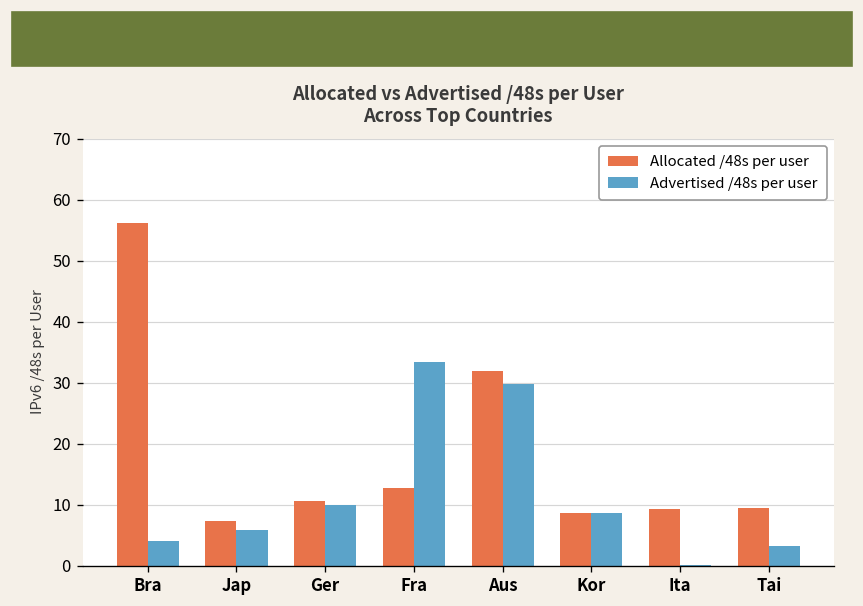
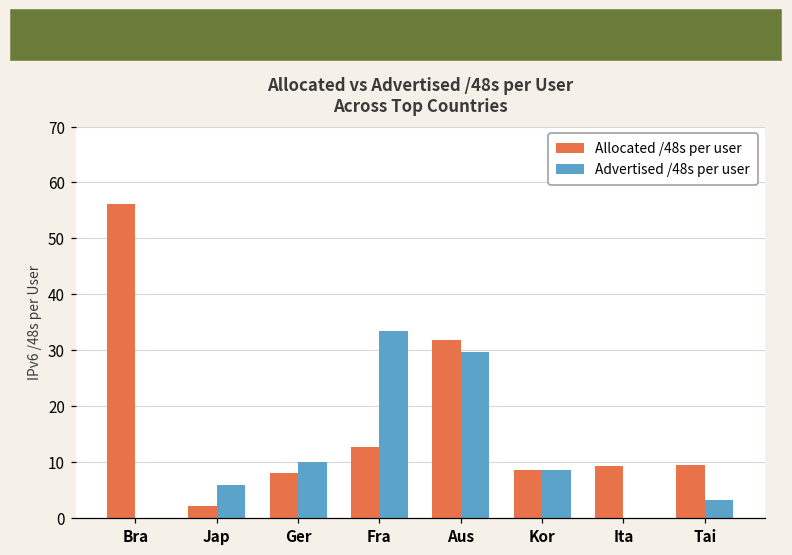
  {
    "Allocated /48s per user": {
      "Bra": 56,
-     "Jap": 7,
-     "Ger": 11,
+     "Jap": 2,
+     "Ger": 8,
      "Fra": 13,
      "Aus": 32,
      "Kor": 9,
      "Ita": 9,
      "Tai": 9
    },
    "Advertised /48s per user": {
-     "Bra": 4,
+     "Bra": 0,
      "Jap": 6,
      "Ger": 10,
      "Fra": 33,
      "Aus": 30,
      "Kor": 9,
      "Tai": 3
    }
  }
